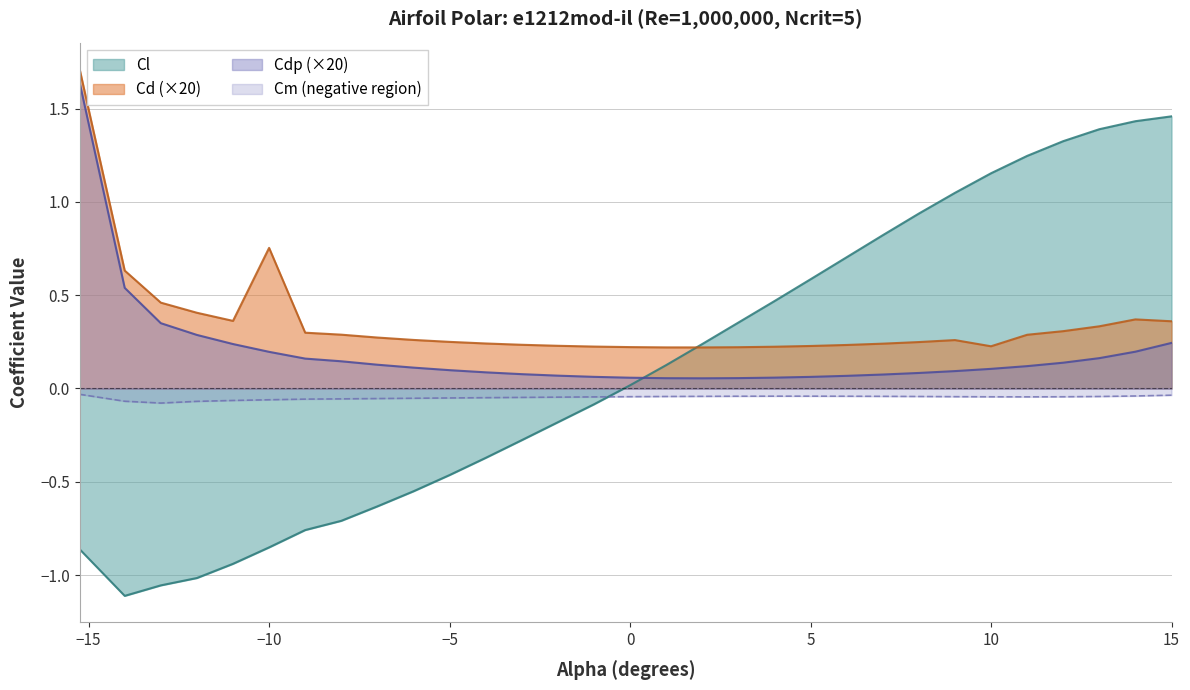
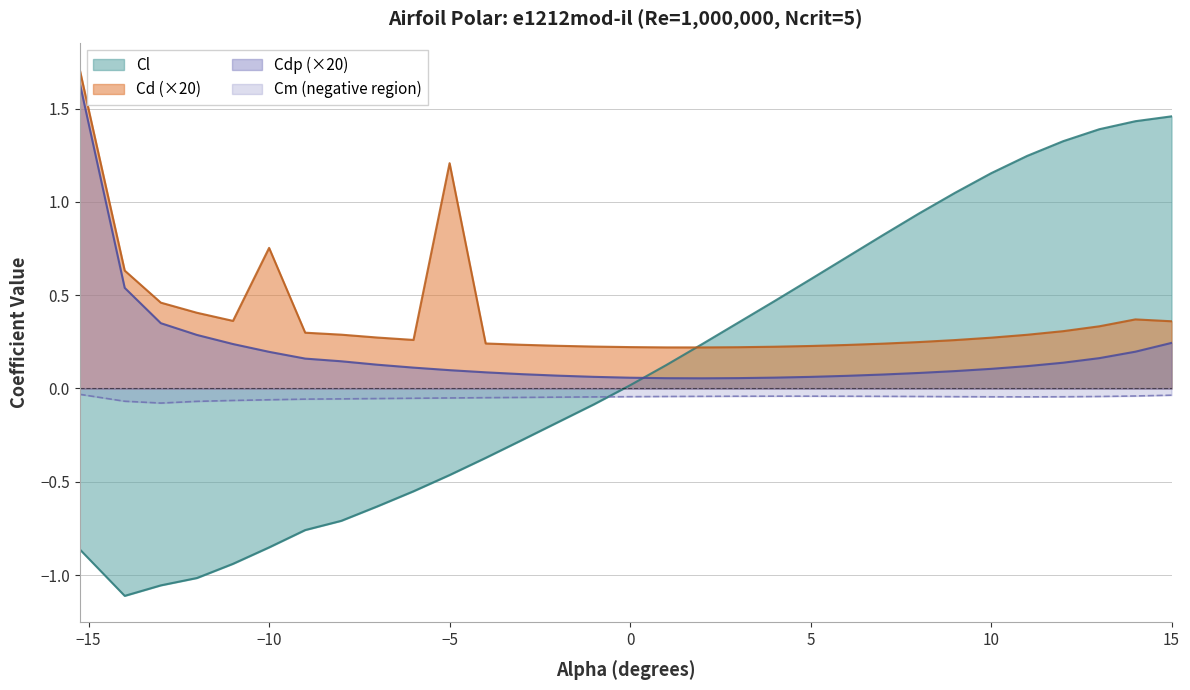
  {
    "Cd (×20)": {
      "−10": 0.75,
-     "−5": 0.25,
+     "−5": 1.21,
      "0": 0.22,
      "5": 0.23,
-     "10": 0.23,
+     "10": 0.27,
      "15": 0.36
    }
  }
